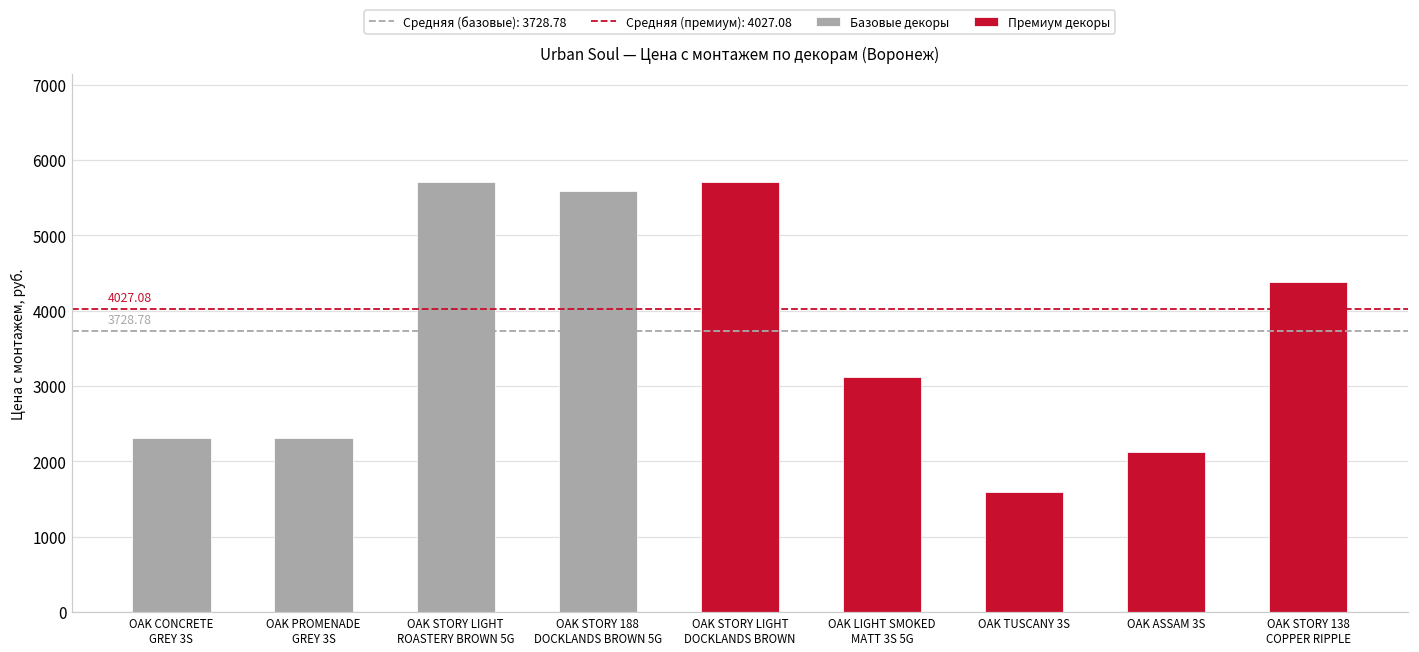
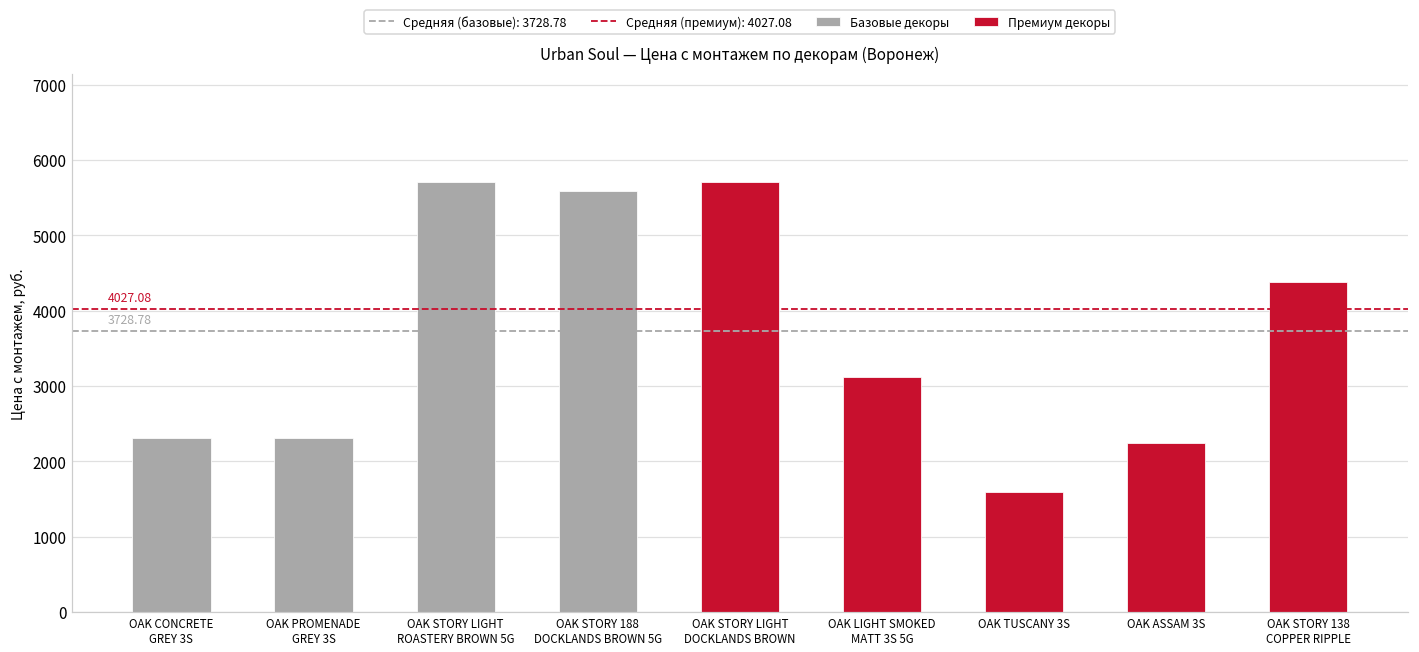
  {
    "Базовые декоры": {
      "OAK CONCRETE GREY 3S": 2300,
      "OAK PROMENADE GREY 3S": 2300,
      "OAK STORY LIGHT ROASTERY BROWN 5G": 5700,
      "OAK STORY 188 DOCKLANDS BROWN 5G": 5600
    },
    "Премиум декоры": {
      "OAK STORY LIGHT DOCKLANDS BROWN": 5700,
      "OAK LIGHT SMOKED MATT 3S 5G": 3100,
      "OAK TUSCANY 3S": 1600,
-     "OAK ASSAM 3S": 2100,
+     "OAK ASSAM 3S": 2200,
      "OAK STORY 138 COPPER RIPPLE": 4400
    }
  }
